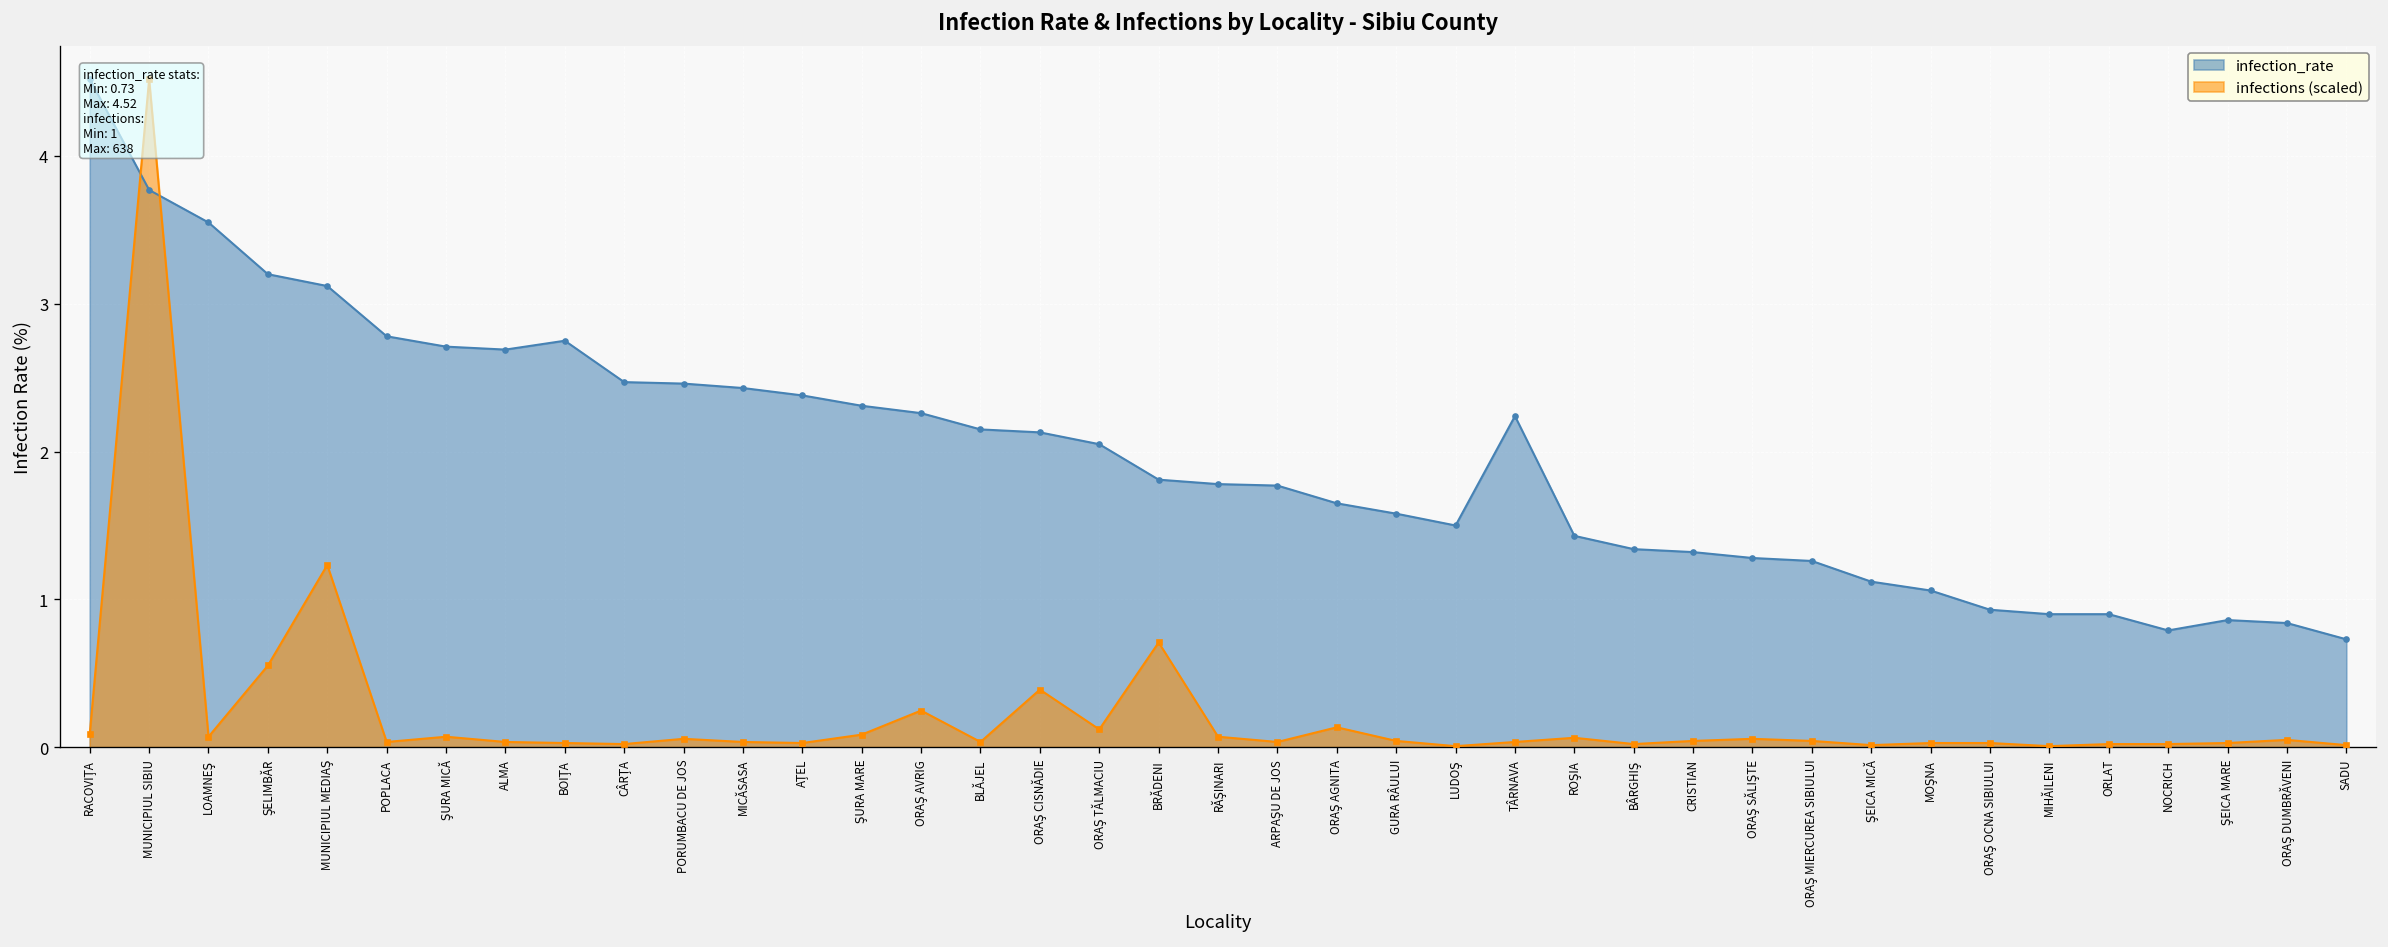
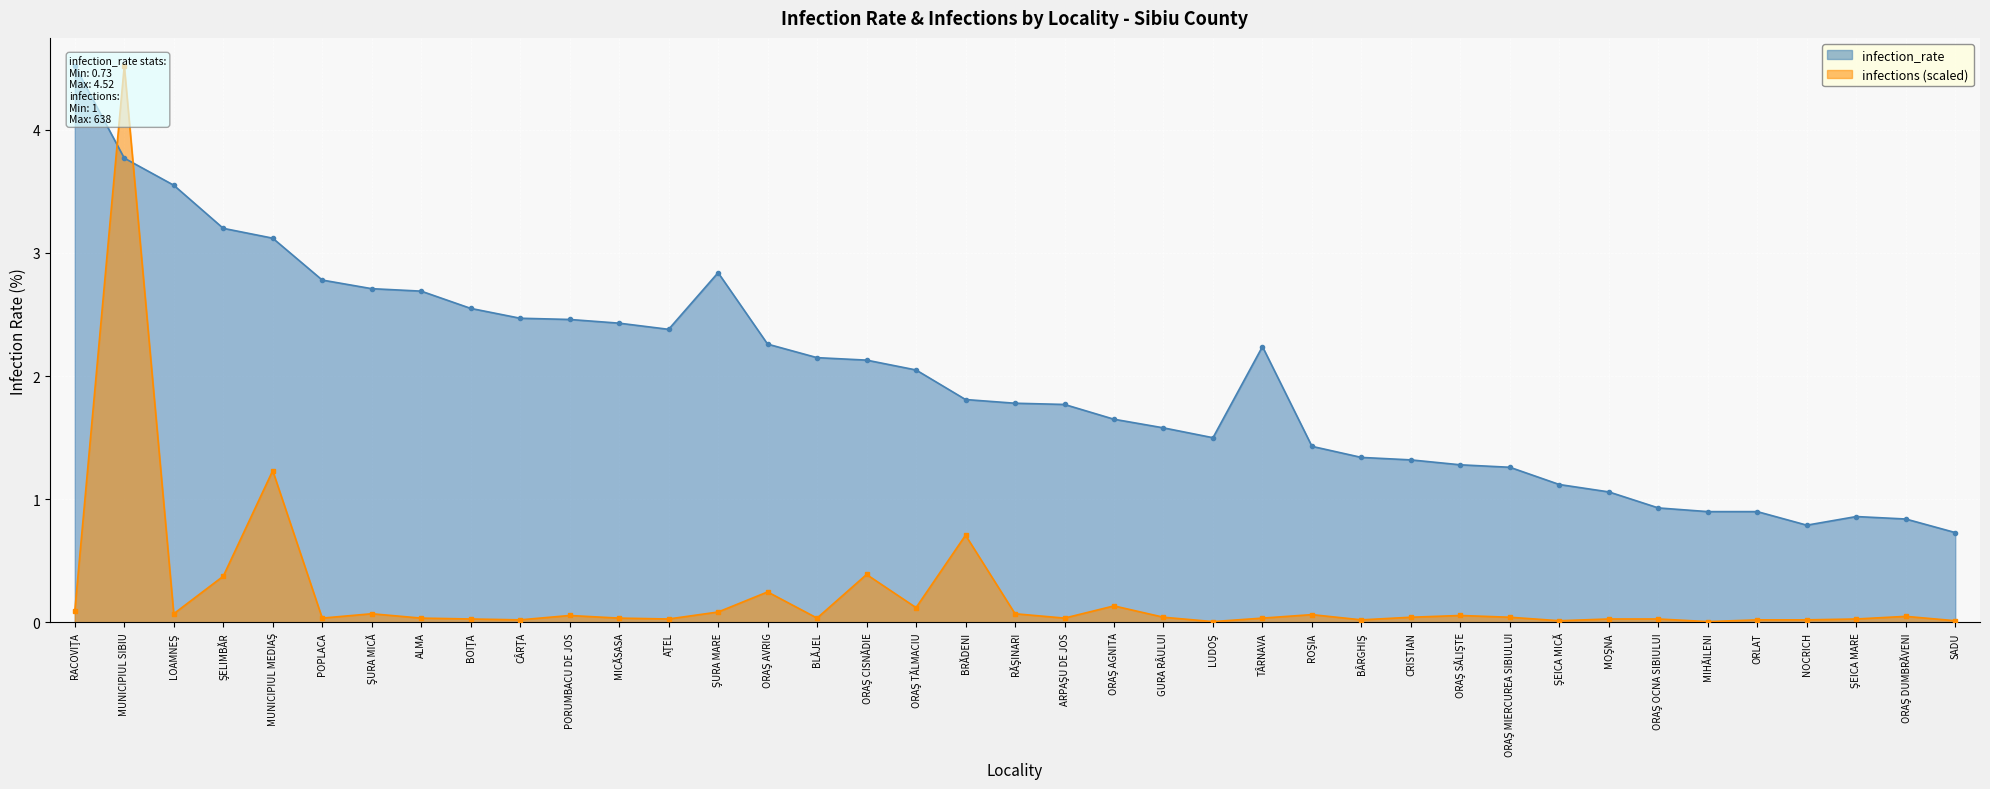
  {
    "infection_rate": {
      "MUNICIPIUL SIBIU": 3.77,
      "LOAMNEŞ": 3.55,
      "ŞELIMBĂR": 3.20,
      "MUNICIPIUL MEDIAŞ": 3.12,
      "POPLACA": 2.78,
      "ŞURA MICĂ": 2.71,
      "ALMA": 2.69,
-     "BOIŢA": 2.75,
+     "BOIŢA": 2.55,
      "CÂRŢA": 2.47,
      "PORUMBACU DE JOS": 2.46,
      "MICĂSASA": 2.43,
      "AŢEL": 2.38,
-     "ŞURA MARE": 2.31,
+     "ŞURA MARE": 2.84,
      "ORAŞ AVRIG": 2.26,
      "BLĂJEL": 2.15,
      "ORAŞ CISNĂDIE": 2.13,
      "ORAŞ TĂLMACIU": 2.05,
      "BRĂDENI": 1.81,
      "RĂŞINARI": 1.78,
      "ARPAŞU DE JOS": 1.77,
      "ORAŞ AGNITA": 1.65,
      "GURA RÂULUI": 1.58,
      "LUDOŞ": 1.50,
      "TÂRNAVA": 2.24,
      "ROŞIA": 1.43,
      "BÂRGHIŞ": 1.34,
      "CRISTIAN": 1.32,
      "ORAŞ SĂLIŞTE": 1.28,
      "ORAŞ MIERCUREA SIBIULUI": 1.26,
      "ŞEICA MICĂ": 1.12,
      "MOŞNA": 1.06,
      "ORAŞ OCNA SIBIULUI": 0.93,
      "MIHĂILENI": 0.90,
      "ORLAT": 0.90,
      "NOCRICH": 0.79,
      "ŞEICA MARE": 0.86,
      "ORAŞ DUMBRĂVENI": 0.84,
      "SADU": 0.73
    },
    "infections (scaled)": {
      "RACOVIŢA": 0.09,
      "LOAMNEŞ": 0.07,
-     "ŞELIMBĂR": 0.55,
+     "ŞELIMBĂR": 0.38,
      "MUNICIPIUL MEDIAŞ": 1.23,
      "POPLACA": 0.04,
      "ŞURA MICĂ": 0.07,
      "ALMA": 0.04,
      "BOIŢA": 0.03,
      "CÂRŢA": 0.02,
      "PORUMBACU DE JOS": 0.06,
      "MICĂSASA": 0.04,
      "AŢEL": 0.03,
      "ŞURA MARE": 0.09,
      "ORAŞ AVRIG": 0.25,
      "BLĂJEL": 0.04,
      "ORAŞ CISNĂDIE": 0.39,
      "ORAŞ TĂLMACIU": 0.12,
      "BRĂDENI": 0.71,
      "RĂŞINARI": 0.07,
      "ARPAŞU DE JOS": 0.04,
      "ORAŞ AGNITA": 0.13,
      "GURA RÂULUI": 0.04,
      "LUDOŞ": 0.01,
      "TÂRNAVA": 0.04,
      "ROŞIA": 0.06,
      "BÂRGHIŞ": 0.02,
      "CRISTIAN": 0.04,
      "ORAŞ SĂLIŞTE": 0.06,
      "ORAŞ MIERCUREA SIBIULUI": 0.04,
      "ŞEICA MICĂ": 0.01,
      "MOŞNA": 0.03,
      "ORAŞ OCNA SIBIULUI": 0.03,
      "MIHĂILENI": 0.01,
      "ORLAT": 0.02,
      "NOCRICH": 0.02,
      "ŞEICA MARE": 0.03,
      "ORAŞ DUMBRĂVENI": 0.05,
      "SADU": 0.01
    }
  }
